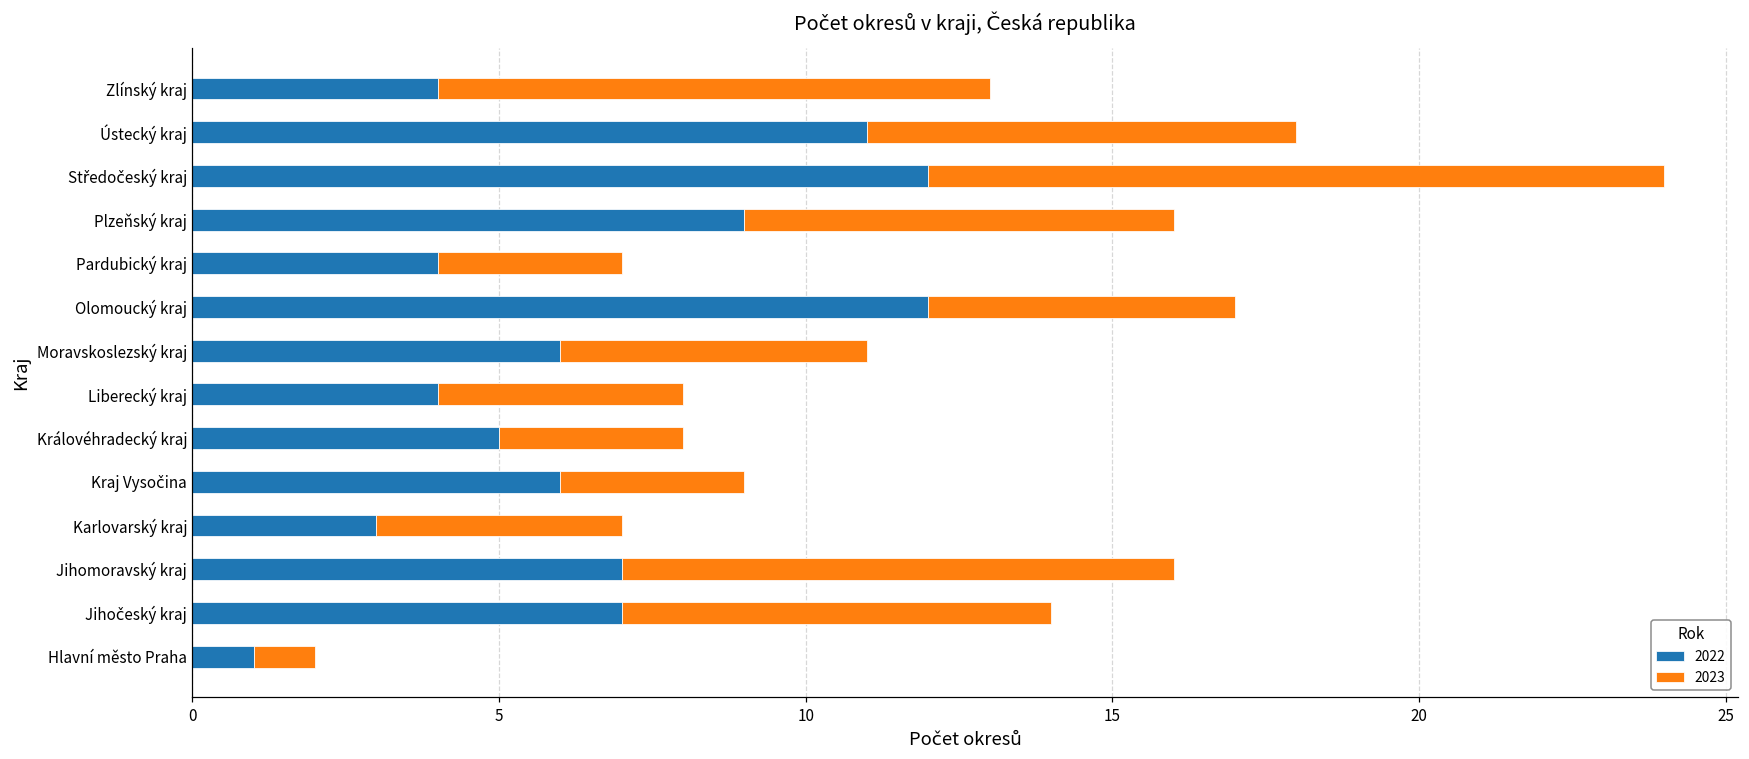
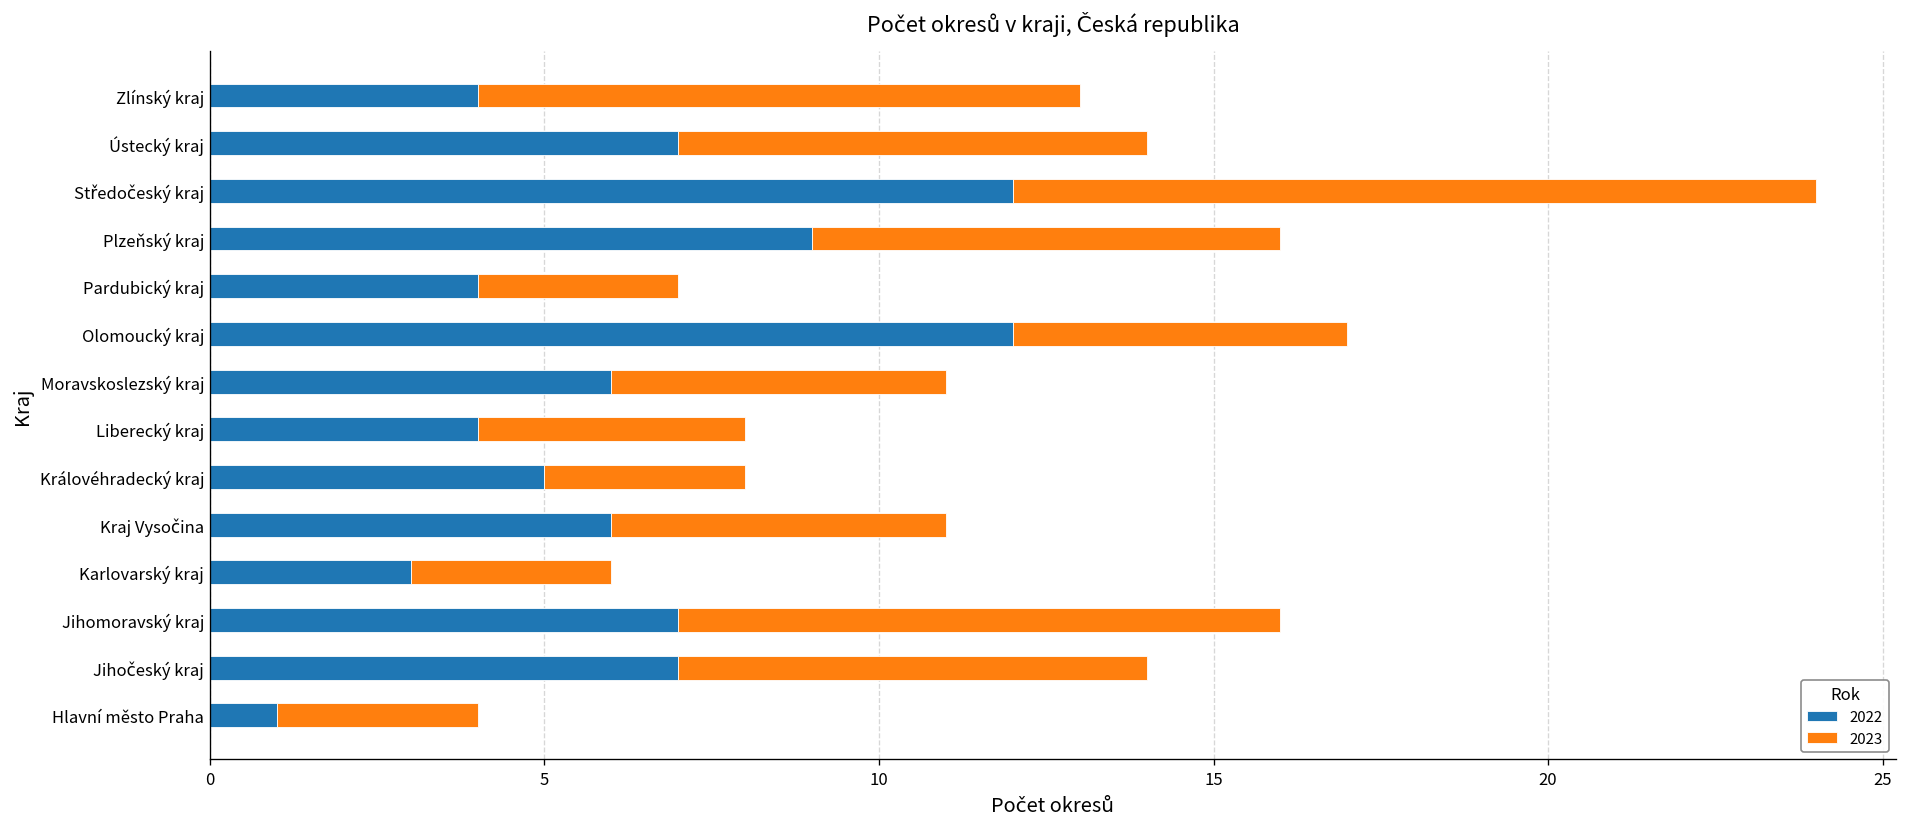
  {
    "2022": {
      "Zlínský kraj": 4,
-     "Ústecký kraj": 11,
+     "Ústecký kraj": 7,
      "Středočeský kraj": 12,
      "Plzeňský kraj": 9,
      "Pardubický kraj": 4,
      "Olomoucký kraj": 12,
      "Moravskoslezský kraj": 6,
      "Liberecký kraj": 4,
      "Královéhradecký kraj": 5,
      "Kraj Vysočina": 6,
      "Karlovarský kraj": 3,
      "Jihomoravský kraj": 7,
      "Jihočeský kraj": 7,
      "Hlavní město Praha": 1
    },
    "2023": {
      "Zlínský kraj": 9,
      "Ústecký kraj": 7,
      "Středočeský kraj": 12,
      "Plzeňský kraj": 7,
      "Pardubický kraj": 3,
      "Olomoucký kraj": 5,
      "Moravskoslezský kraj": 5,
      "Liberecký kraj": 4,
      "Královéhradecký kraj": 3,
-     "Kraj Vysočina": 3,
-     "Karlovarský kraj": 4,
+     "Kraj Vysočina": 5,
+     "Karlovarský kraj": 3,
      "Jihomoravský kraj": 9,
      "Jihočeský kraj": 7,
-     "Hlavní město Praha": 1
+     "Hlavní město Praha": 3
    }
  }
